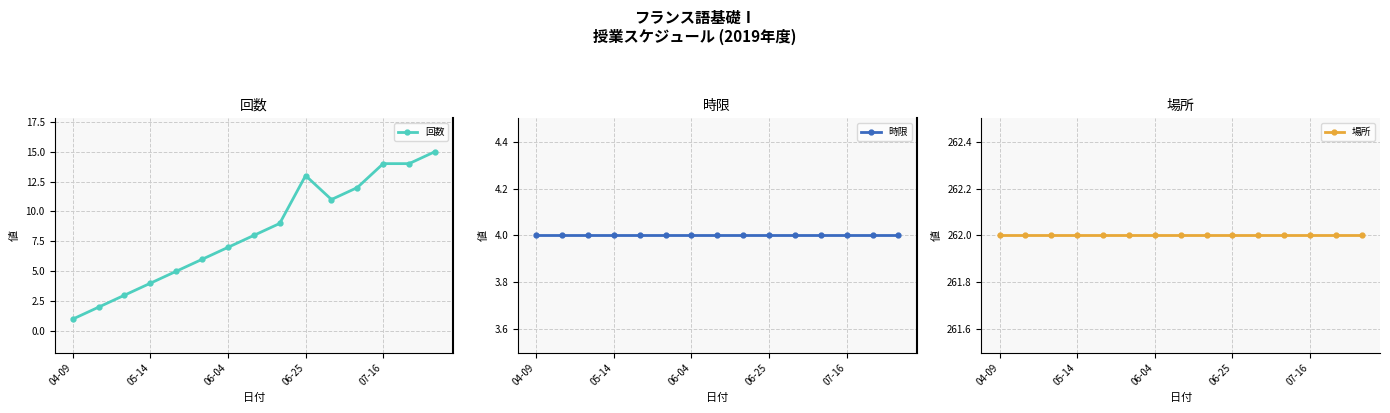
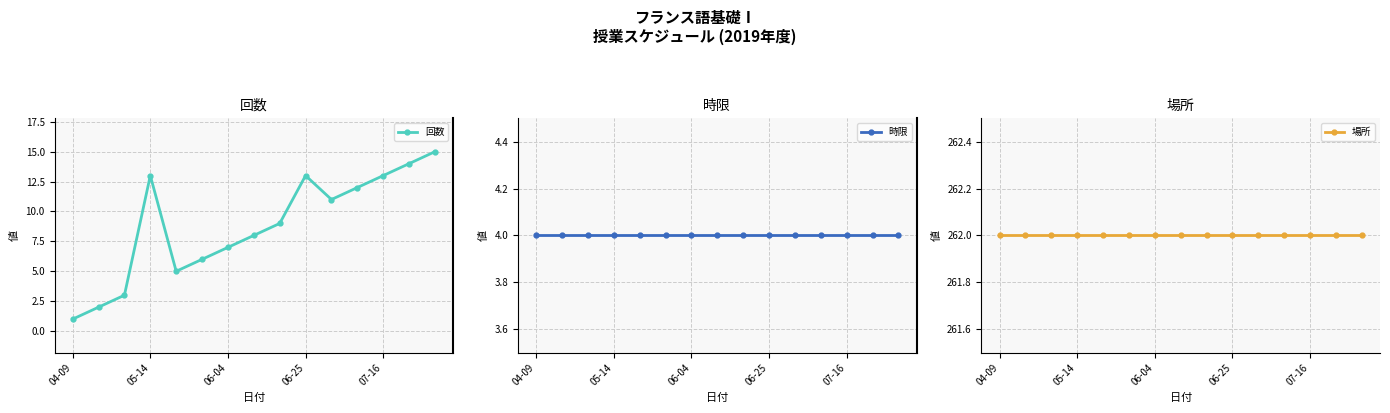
  {
    "回数": {
      "04-09": 1,
-     "05-14": 4,
+     "05-14": 13,
      "06-04": 7,
      "06-25": 13,
-     "07-16": 14
+     "07-16": 13
    },
    "時限": {
      "04-09": 4.00,
      "05-14": 4.00,
      "06-04": 4.00,
      "06-25": 4.00,
      "07-16": 4.00
    },
    "場所": {
      "04-09": 262.00,
      "05-14": 262.00,
      "06-04": 262.00,
      "06-25": 262.00,
      "07-16": 262.00
    }
  }
